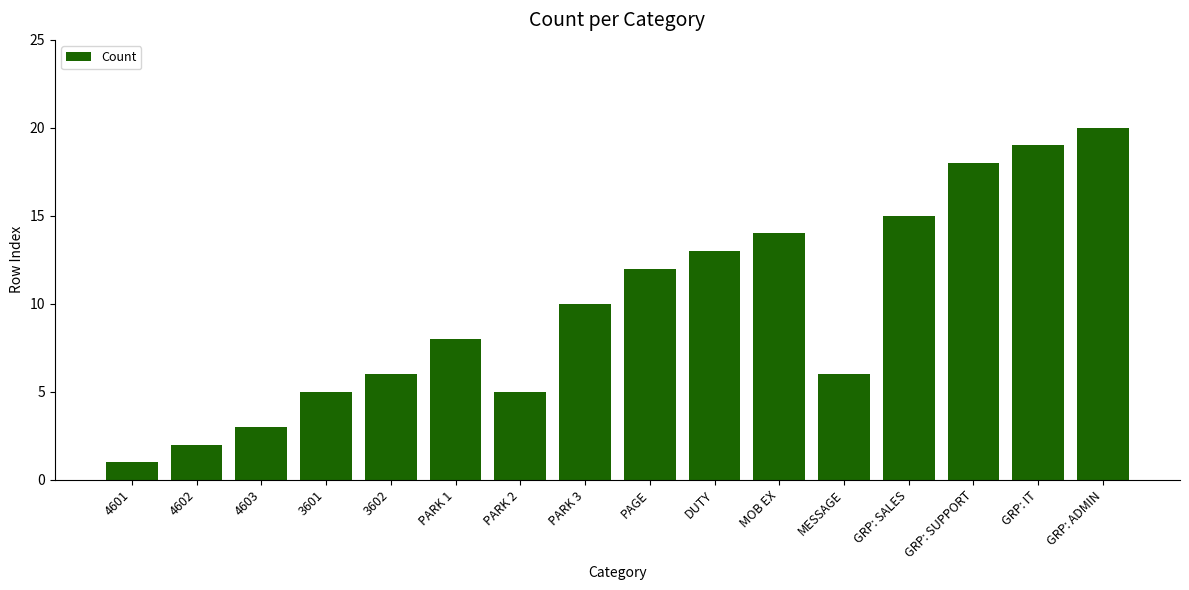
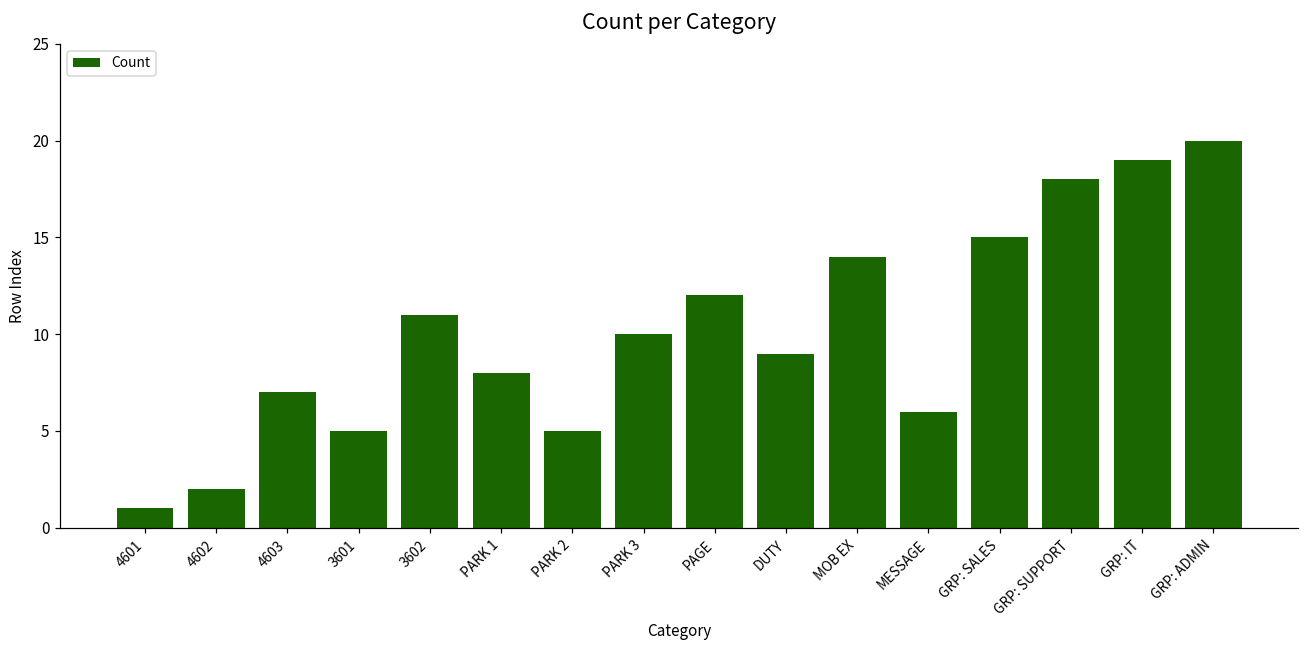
  {
    "4601": 1,
    "4602": 2,
-   "4603": 3,
+   "4603": 7,
    "3601": 5,
-   "3602": 6,
+   "3602": 11,
    "PARK 1": 8,
    "PARK 2": 5,
    "PARK 3": 10,
    "PAGE": 12,
-   "DUTY": 13,
+   "DUTY": 9,
    "MOB EX": 14,
    "MESSAGE": 6,
    "GRP: SALES": 15,
    "GRP: SUPPORT": 18,
    "GRP: IT": 19,
    "GRP: ADMIN": 20
  }
